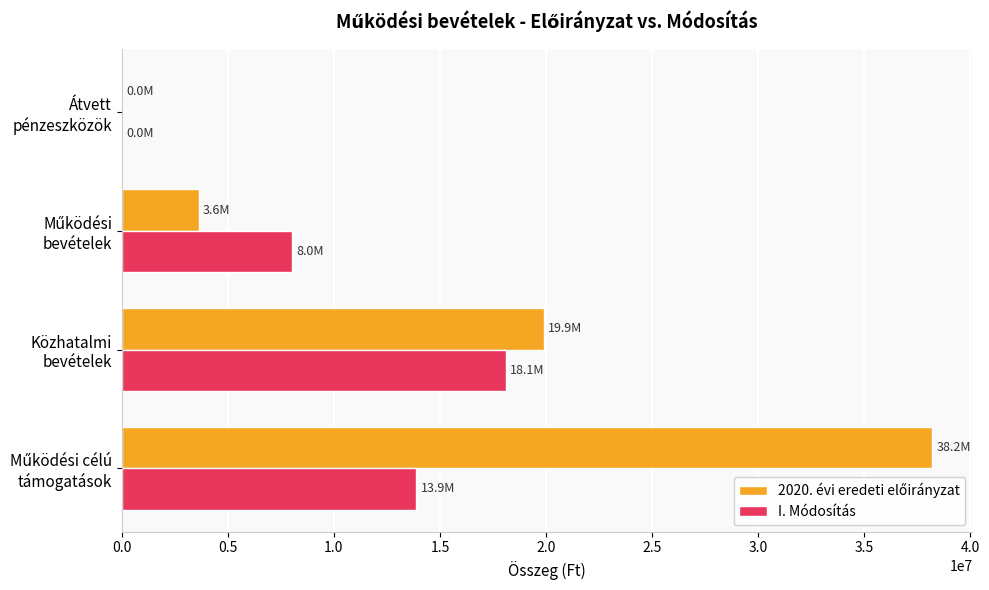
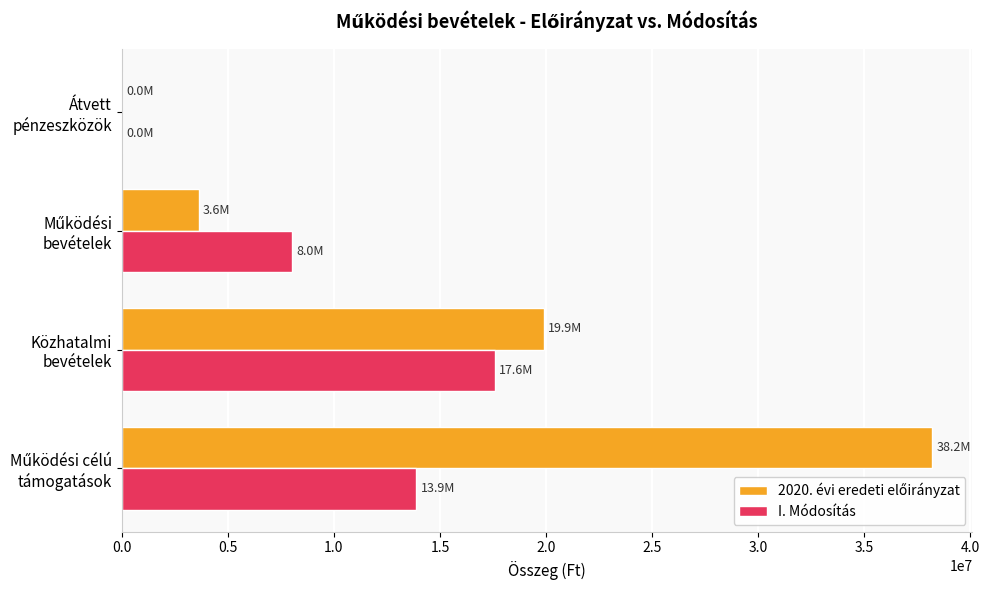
  {
    "2020. évi eredeti előirányzat": {
      "Átvett pénzeszközök": "0.0M",
      "Működési bevételek": "3.6M",
      "Közhatalmi bevételek": "19.9M",
      "Működési célú támogatások": "38.2M"
    },
    "I. Módosítás": {
      "Átvett pénzeszközök": "0.0M",
      "Működési bevételek": "8.0M",
-     "Közhatalmi bevételek": "18.1M",
+     "Közhatalmi bevételek": "17.6M",
      "Működési célú támogatások": "13.9M"
    }
  }
